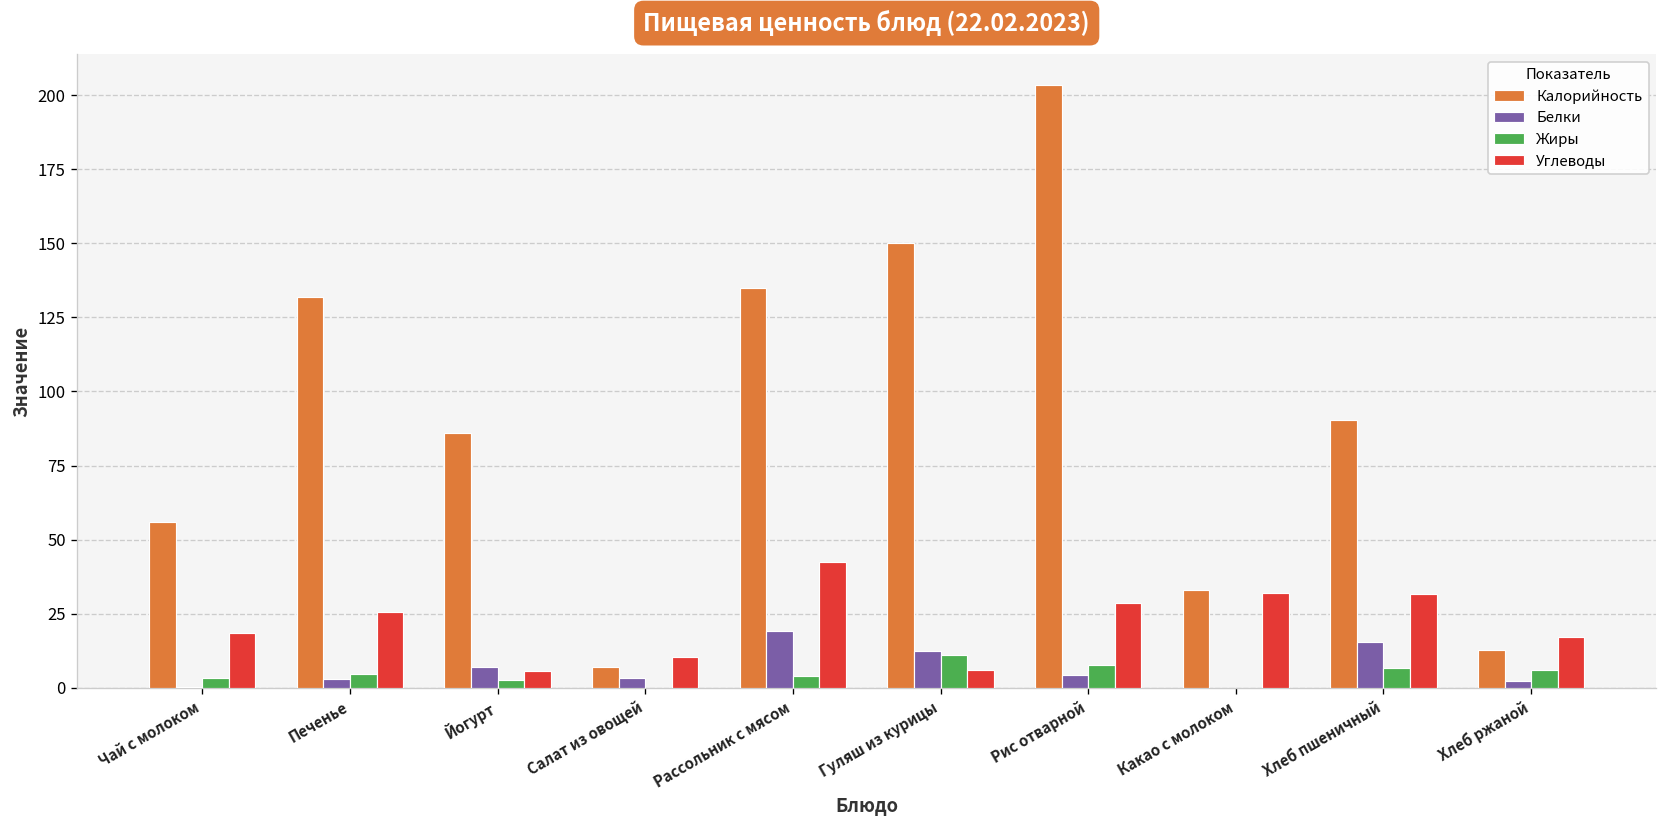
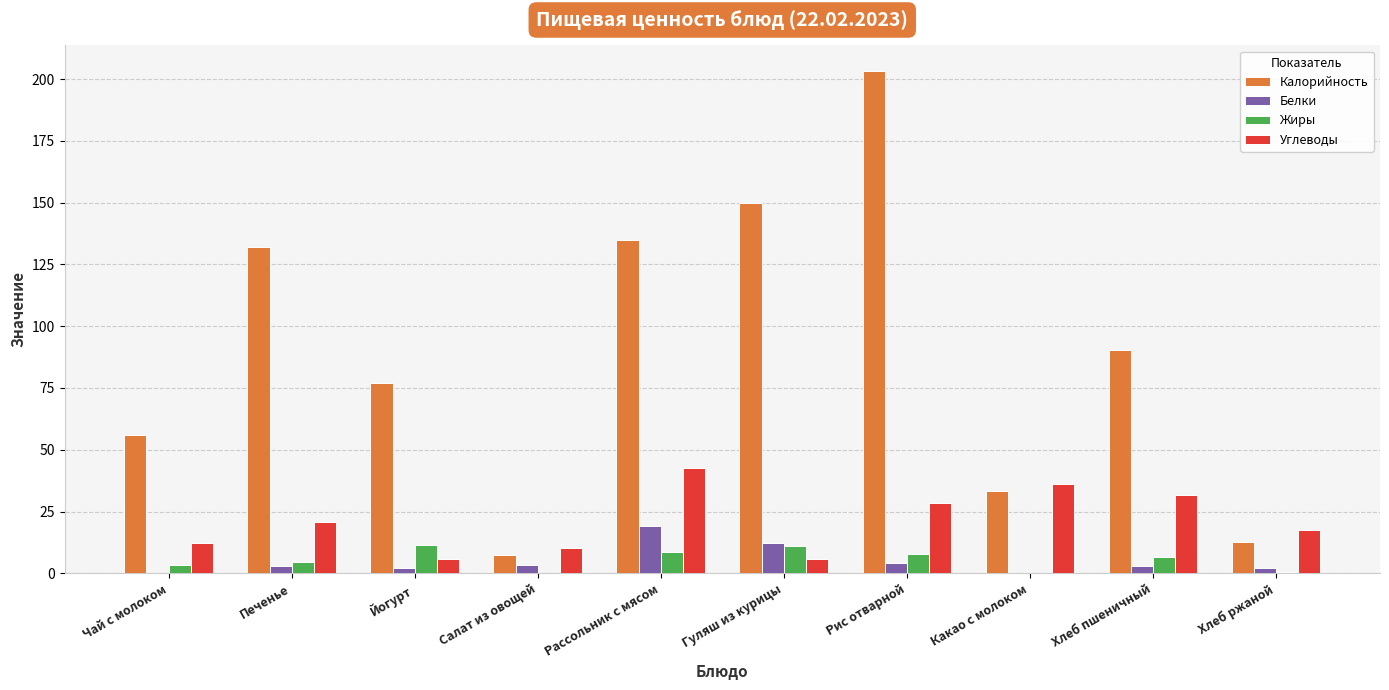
  {
    "Калорийность": {
      "Чай с молоком": 56,
      "Печенье": 132,
-     "Йогурт": 86,
+     "Йогурт": 77,
      "Салат из овощей": 7,
      "Рассольник с мясом": 135,
      "Гуляш из курицы": 150,
      "Рис отварной": 204,
      "Какао с молоком": 33,
      "Хлеб пшеничный": 90,
      "Хлеб ржаной": 13
    },
    "Белки": {
      "Печенье": 3,
-     "Йогурт": 7,
+     "Йогурт": 2,
      "Салат из овощей": 4,
      "Рассольник с мясом": 19,
      "Гуляш из курицы": 12,
      "Рис отварной": 4,
      "Какао с молоком": 0,
-     "Хлеб пшеничный": 15,
+     "Хлеб пшеничный": 3,
      "Хлеб ржаной": 2
    },
    "Жиры": {
      "Чай с молоком": 3,
      "Печенье": 5,
-     "Йогурт": 3,
-     "Рассольник с мясом": 4,
+     "Йогурт": 12,
+     "Рассольник с мясом": 9,
      "Гуляш из курицы": 11,
      "Рис отварной": 8,
      "Какао с молоком": 0,
      "Хлеб пшеничный": 7,
-     "Хлеб ржаной": 6
+     "Хлеб ржаной": 0
    },
    "Углеводы": {
-     "Чай с молоком": 18,
-     "Печенье": 26,
+     "Чай с молоком": 12,
+     "Печенье": 21,
      "Йогурт": 6,
      "Салат из овощей": 10,
      "Рассольник с мясом": 43,
      "Гуляш из курицы": 6,
      "Рис отварной": 29,
-     "Какао с молоком": 32,
+     "Какао с молоком": 36,
      "Хлеб пшеничный": 32,
      "Хлеб ржаной": 17
    }
  }
